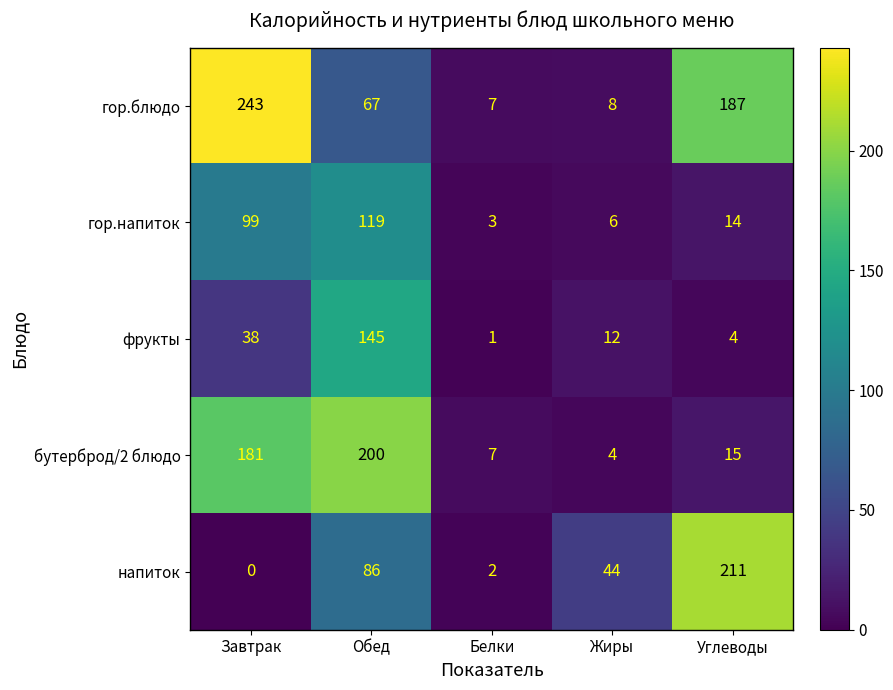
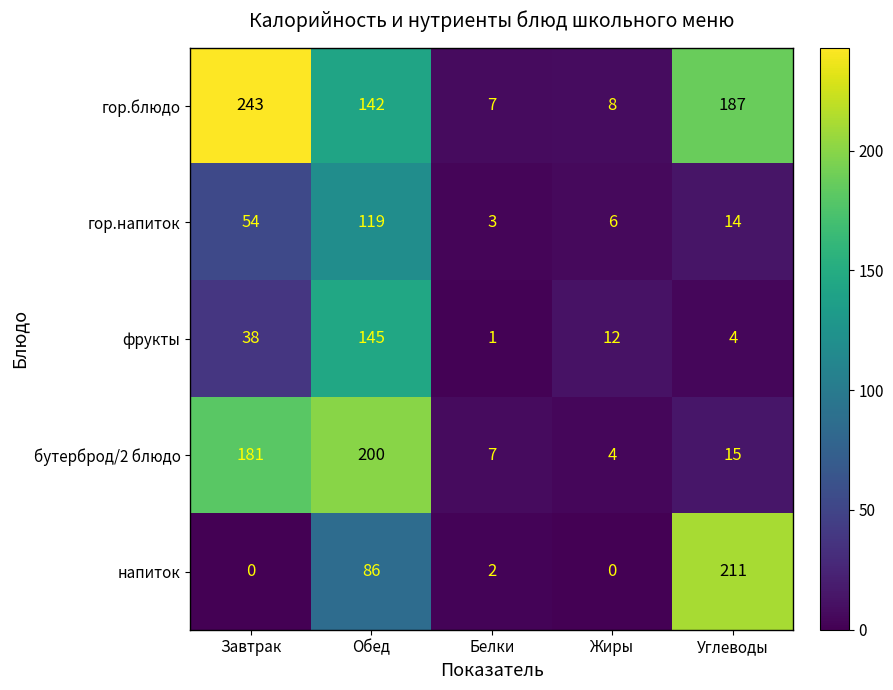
  {
    "гор.блюдо": {
      "Завтрак": 243,
-     "Обед": 67,
+     "Обед": 142,
      "Белки": 7,
      "Жиры": 8,
      "Углеводы": 187
    },
    "гор.напиток": {
-     "Завтрак": 99,
+     "Завтрак": 54,
      "Обед": 119,
      "Белки": 3,
      "Жиры": 6,
      "Углеводы": 14
    },
    "фрукты": {
      "Завтрак": 38,
      "Обед": 145,
      "Белки": 1,
      "Жиры": 12,
      "Углеводы": 4
    },
    "бутерброд/2 блюдо": {
      "Завтрак": 181,
      "Обед": 200,
      "Белки": 7,
      "Жиры": 4,
      "Углеводы": 15
    },
    "напиток": {
      "Завтрак": 0,
      "Обед": 86,
      "Белки": 2,
-     "Жиры": 44,
+     "Жиры": 0,
      "Углеводы": 211
    }
  }
